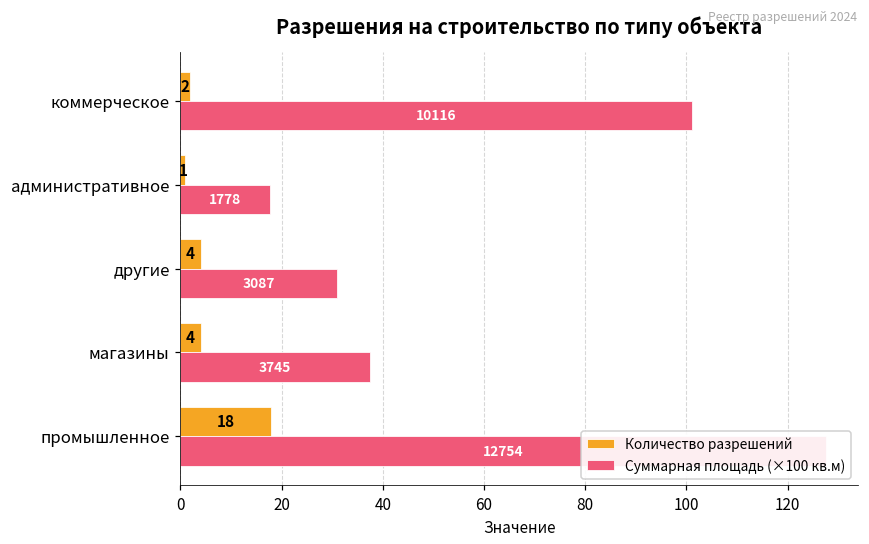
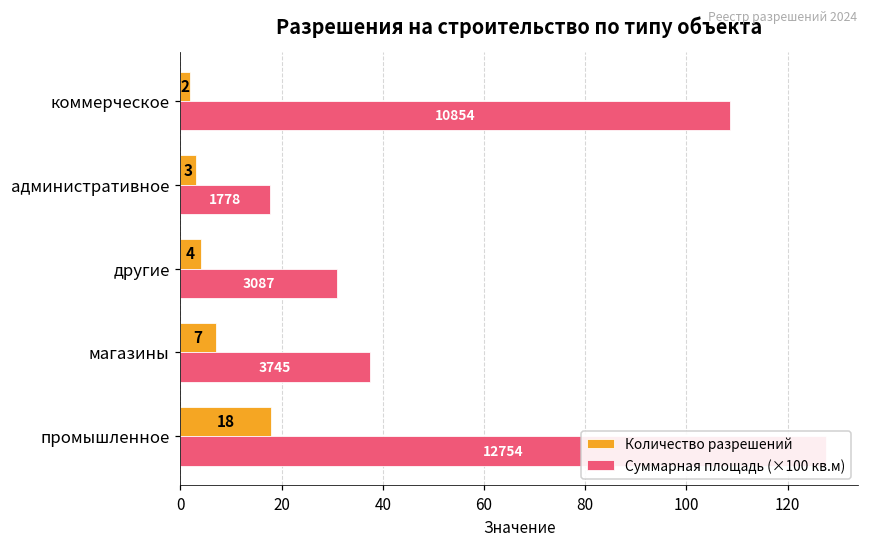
  {
    "Количество разрешений": {
      "коммерческое": 2,
-     "административное": 1,
+     "административное": 3,
      "другие": 4,
-     "магазины": 4,
+     "магазины": 7,
      "промышленное": 18
    },
    "Суммарная площадь (×100 кв.м)": {
-     "коммерческое": 10116
+     "коммерческое": 10854
    }
  }
